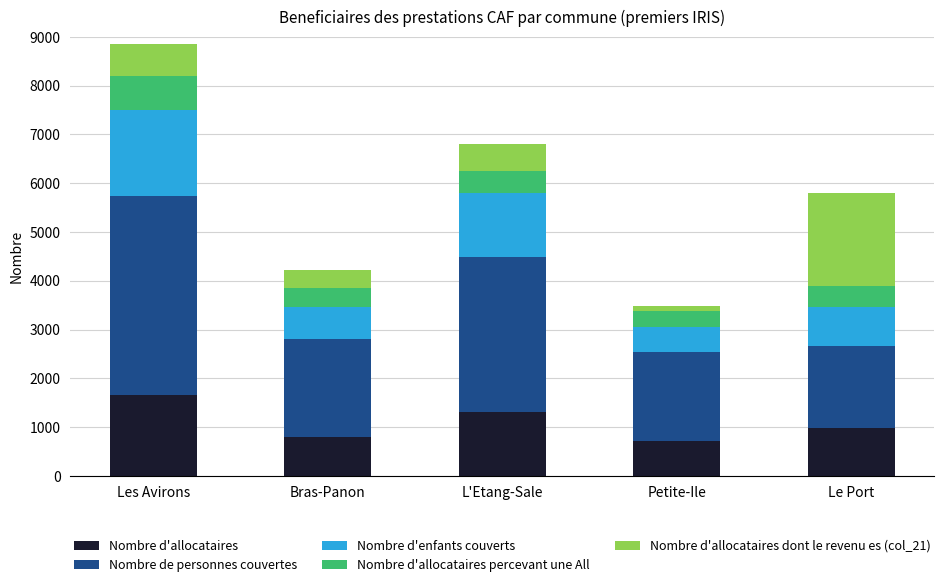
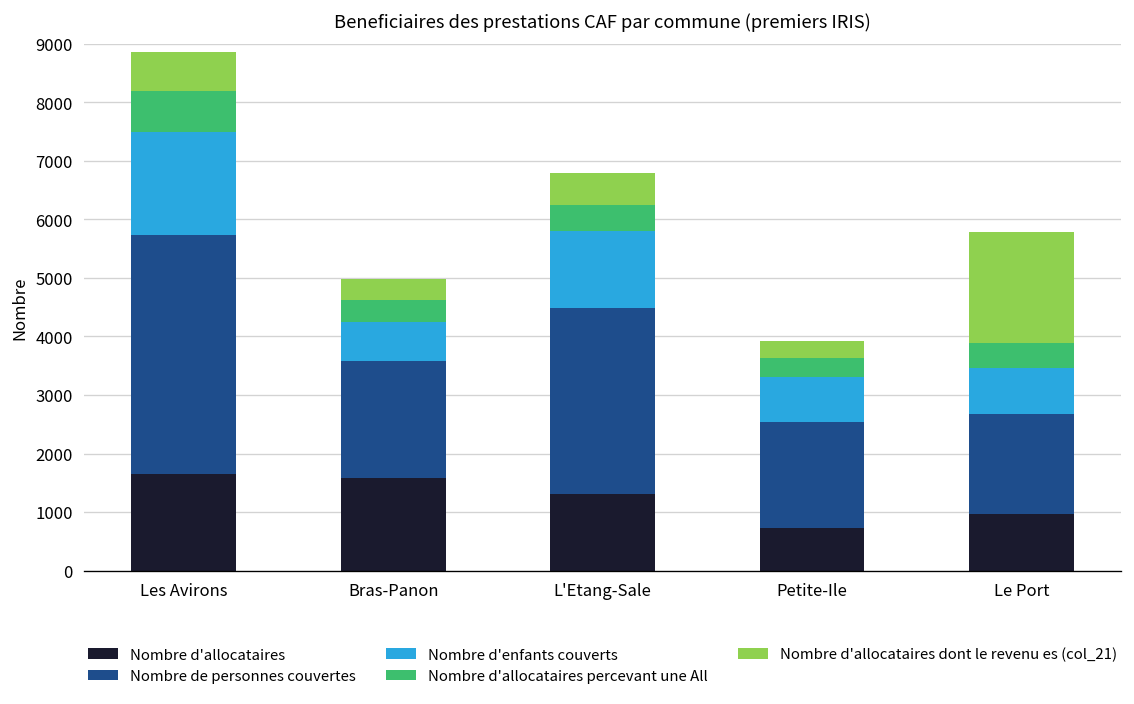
  {
    "Nombre d'allocataires": {
      "Les Avirons": 1700,
-     "Bras-Panon": 800,
+     "Bras-Panon": 1600,
      "L'Etang-Sale": 1300,
      "Petite-Ile": 700,
      "Le Port": 1000
    },
    "Nombre de personnes couvertes": {
      "Les Avirons": 4100,
      "Bras-Panon": 2000,
      "L'Etang-Sale": 3200,
      "Petite-Ile": 1800,
      "Le Port": 1700
    },
    "Nombre d'enfants couverts": {
      "Les Avirons": 1800,
      "Bras-Panon": 700,
      "L'Etang-Sale": 1300,
-     "Petite-Ile": 500,
+     "Petite-Ile": 800,
      "Le Port": 800
    },
    "Nombre d'allocataires percevant une All": {
      "Les Avirons": 700,
      "Bras-Panon": 400,
      "L'Etang-Sale": 400,
      "Petite-Ile": 300,
      "Le Port": 400
    },
    "Nombre d'allocataires dont le revenu es (col_21)": {
      "Les Avirons": 700,
      "Bras-Panon": 400,
      "L'Etang-Sale": 600,
-     "Petite-Ile": 100,
+     "Petite-Ile": 300,
      "Le Port": 1900
    }
  }
